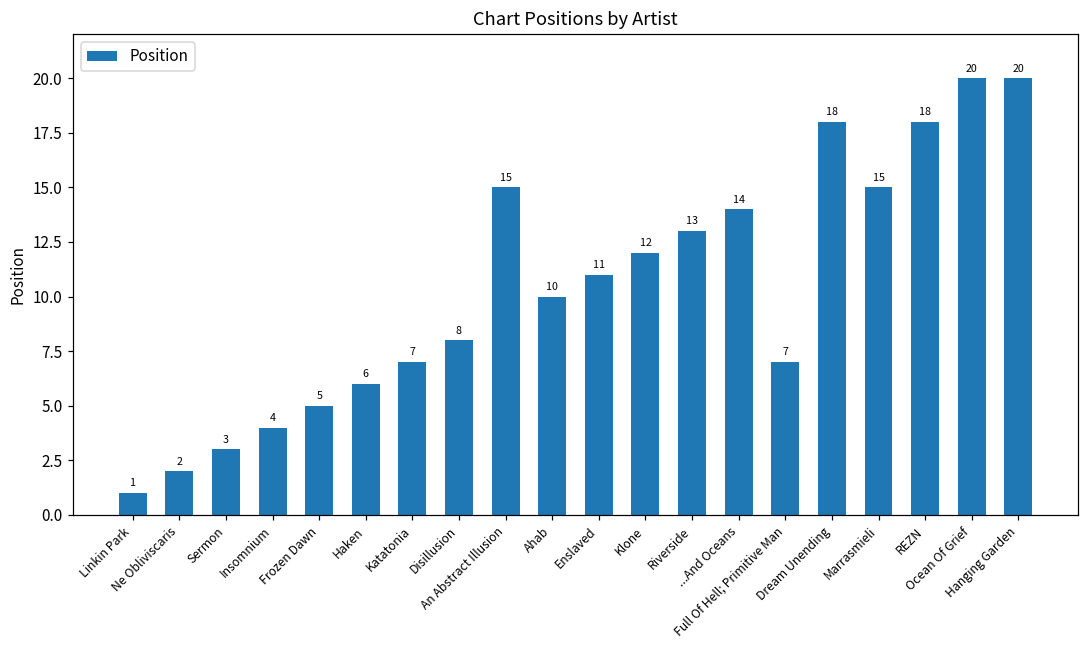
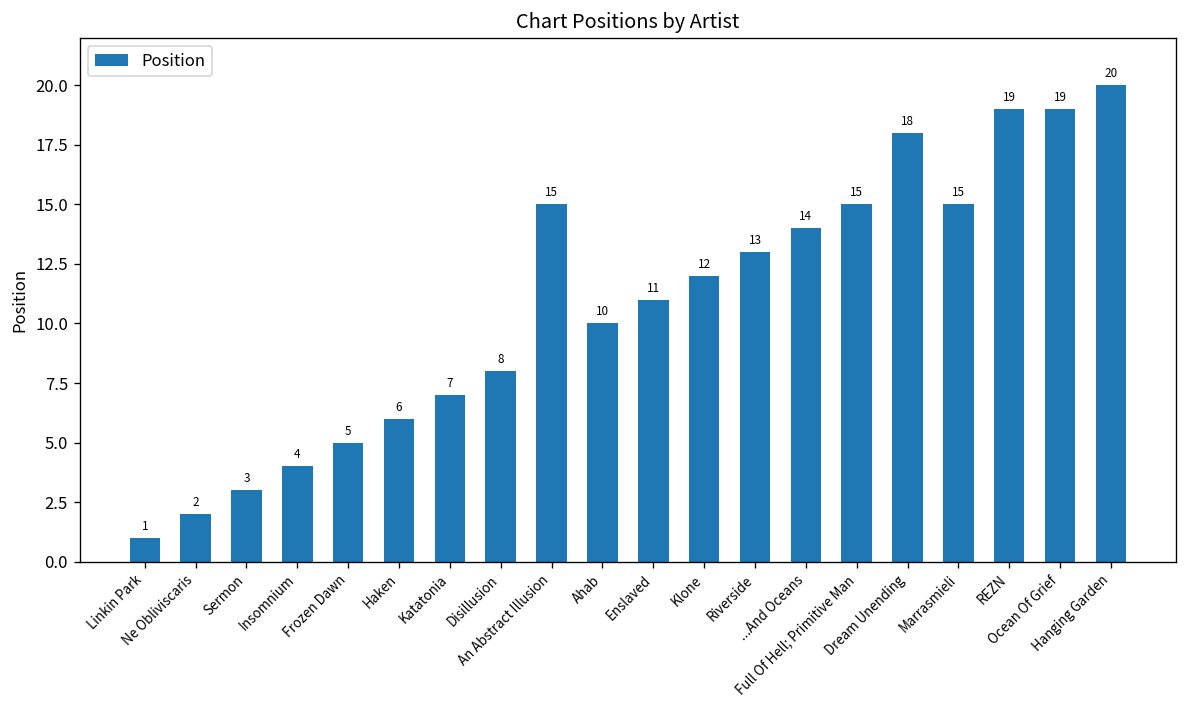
  {
    "Linkin Park": 1,
    "Ne Obliviscaris": 2,
    "Sermon": 3,
    "Insomnium": 4,
    "Frozen Dawn": 5,
    "Haken": 6,
    "Katatonia": 7,
    "Disillusion": 8,
    "An Abstract Illusion": 15,
    "Ahab": 10,
    "Enslaved": 11,
    "Klone": 12,
    "Riverside": 13,
    "...And Oceans": 14,
-   "Full Of Hell; Primitive Man": 7,
+   "Full Of Hell; Primitive Man": 15,
    "Dream Unending": 18,
    "Marrasmieli": 15,
-   "REZN": 18,
-   "Ocean Of Grief": 20,
+   "REZN": 19,
+   "Ocean Of Grief": 19,
    "Hanging Garden": 20
  }
